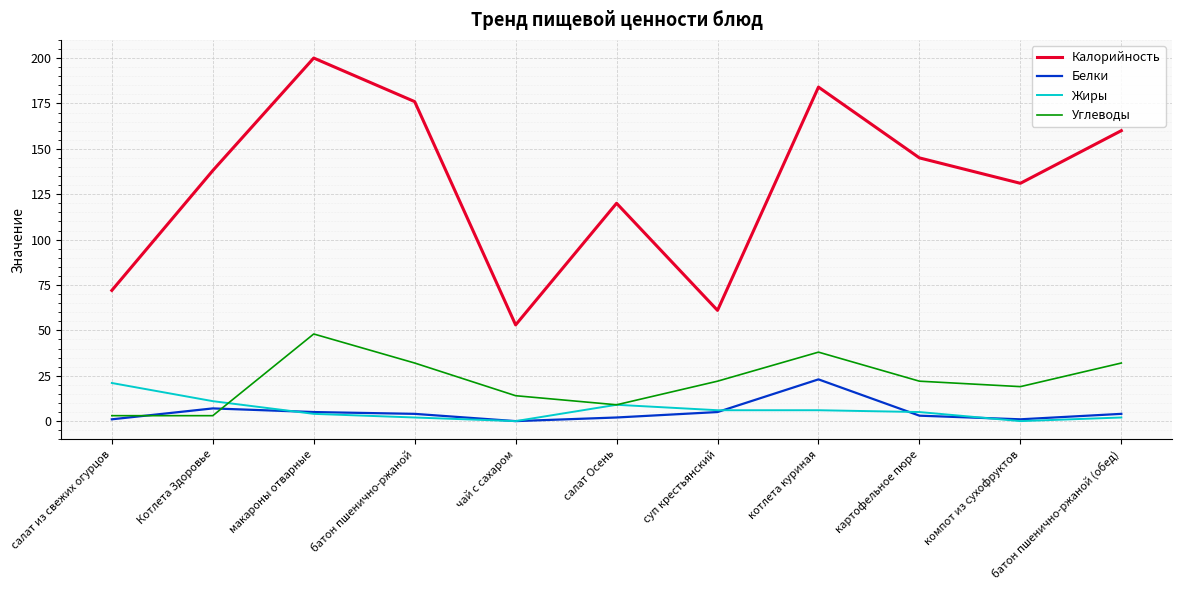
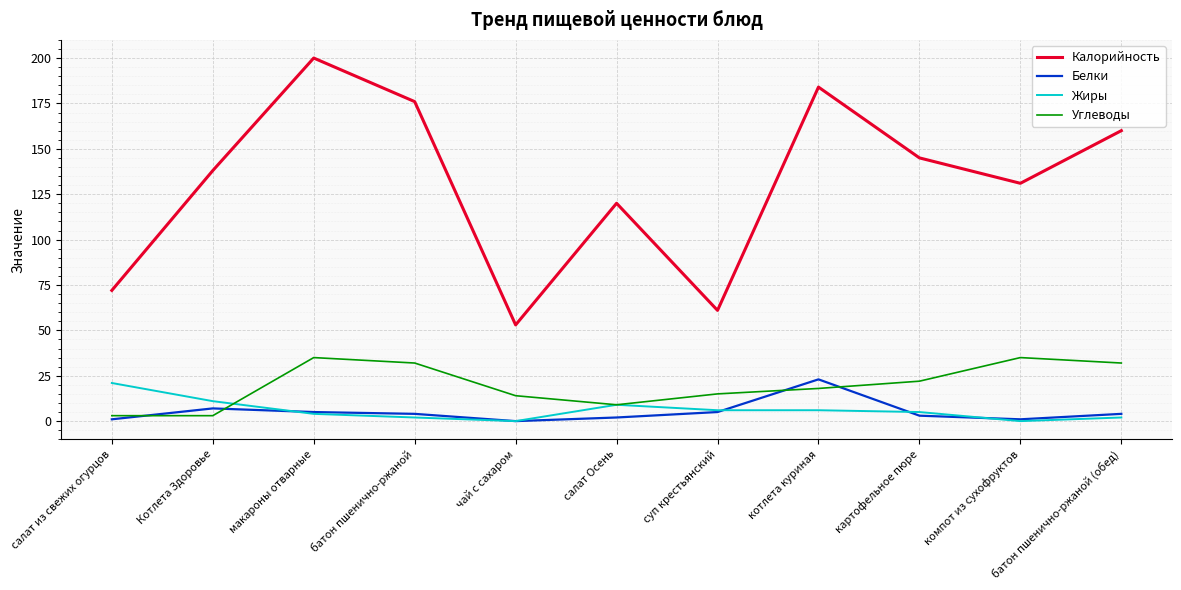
  {
    "Калорийность": {
      "салат из свежих огурцов": 72,
      "Котлета Здоровье": 138,
      "макароны отварные": 200,
      "батон пшенично-ржаной": 176,
      "чай с сахаром": 53,
      "салат Осень": 120,
      "суп крестьянский": 61,
      "котлета куриная": 184,
      "картофельное пюре": 145,
      "компот из сухофруктов": 131,
      "батон пшенично-ржаной (обед)": 160
    },
    "Белки": {
      "салат из свежих огурцов": 1,
      "Котлета Здоровье": 7,
      "батон пшенично-ржаной": 4,
      "салат Осень": 2,
      "котлета куриная": 23,
      "картофельное пюре": 3,
      "батон пшенично-ржаной (обед)": 4
    },
    "Жиры": {
      "салат из свежих огурцов": 21,
      "Котлета Здоровье": 11,
      "батон пшенично-ржаной": 2,
      "котлета куриная": 6,
      "картофельное пюре": 5,
      "батон пшенично-ржаной (обед)": 2
    },
    "Углеводы": {
      "салат из свежих огурцов": 3,
      "Котлета Здоровье": 3,
-     "макароны отварные": 48,
+     "макароны отварные": 35,
      "батон пшенично-ржаной": 32,
      "чай с сахаром": 14,
-     "суп крестьянский": 22,
-     "котлета куриная": 38,
+     "суп крестьянский": 15,
+     "котлета куриная": 18,
      "картофельное пюре": 22,
-     "компот из сухофруктов": 19,
+     "компот из сухофруктов": 35,
      "батон пшенично-ржаной (обед)": 32
    }
  }
